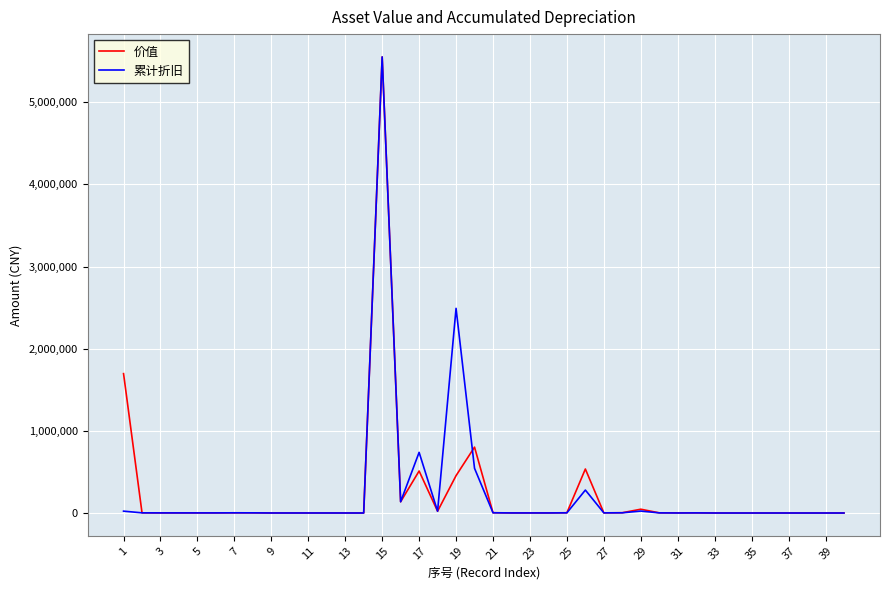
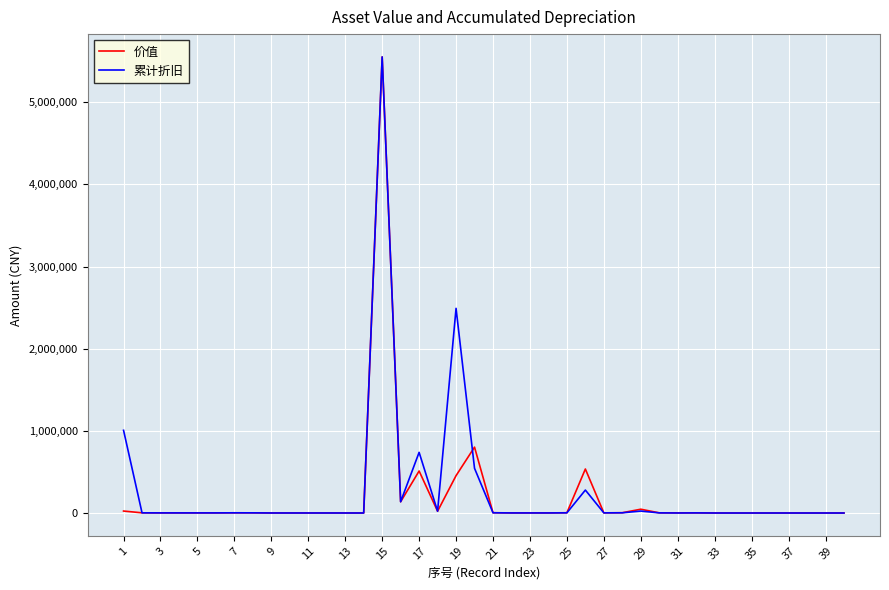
  {
    "价值": {
-     "1": "1,700,000",
+     "1": "0",
      "17": "500,000",
      "19": "500,000"
    },
    "累计折旧": {
-     "1": "0",
+     "1": "1,000,000",
      "17": "700,000",
      "19": "2,500,000"
    }
  }
